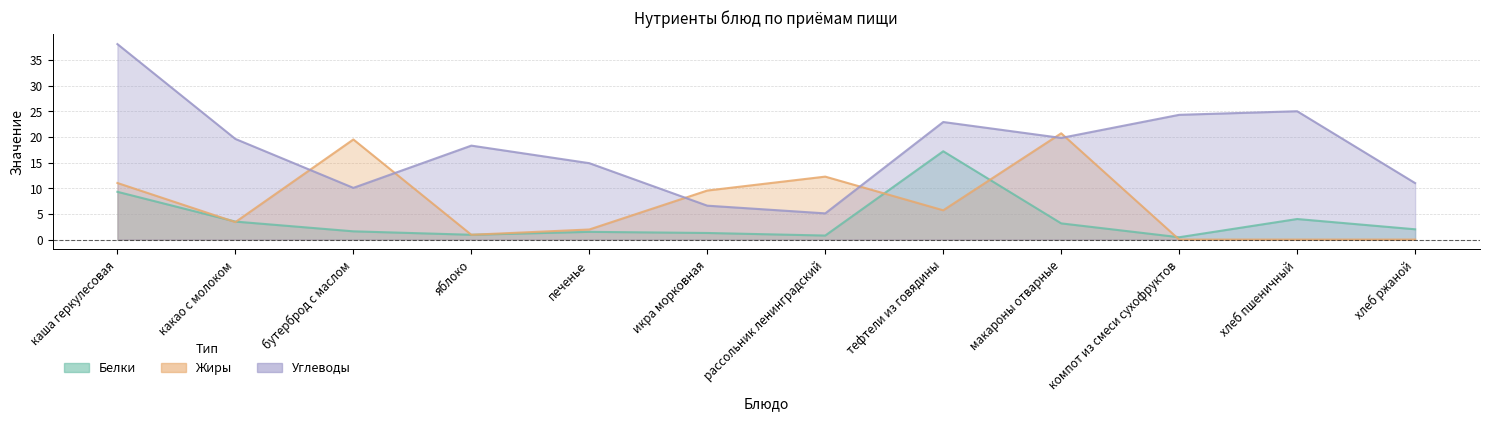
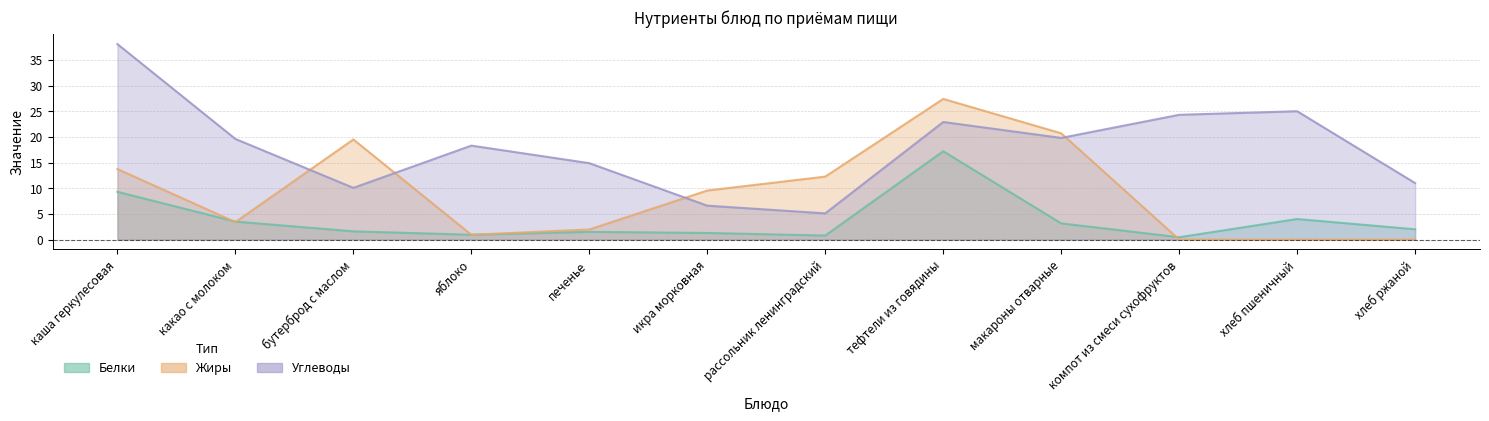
  {
    "Жиры": {
-     "каша геркулесовая": 11,
+     "каша геркулесовая": 14,
      "бутерброд с маслом": 20,
      "икра морковная": 10,
      "рассольник ленинградский": 12,
-     "тефтели из говядины": 6,
+     "тефтели из говядины": 27,
      "макароны отварные": 21,
      "хлеб пшеничный": 0,
      "хлеб ржаной": 0
    }
  }
